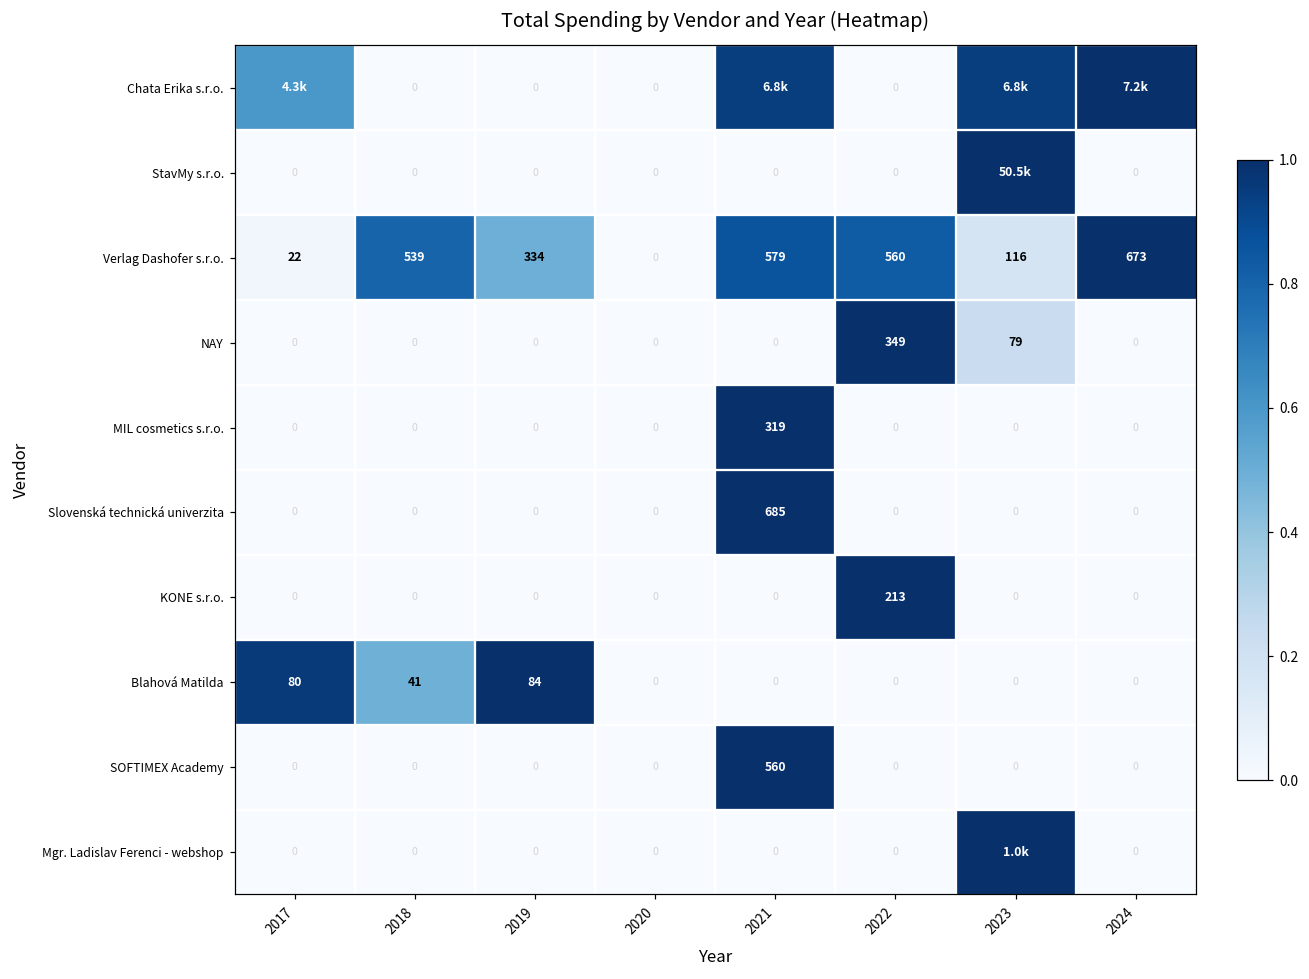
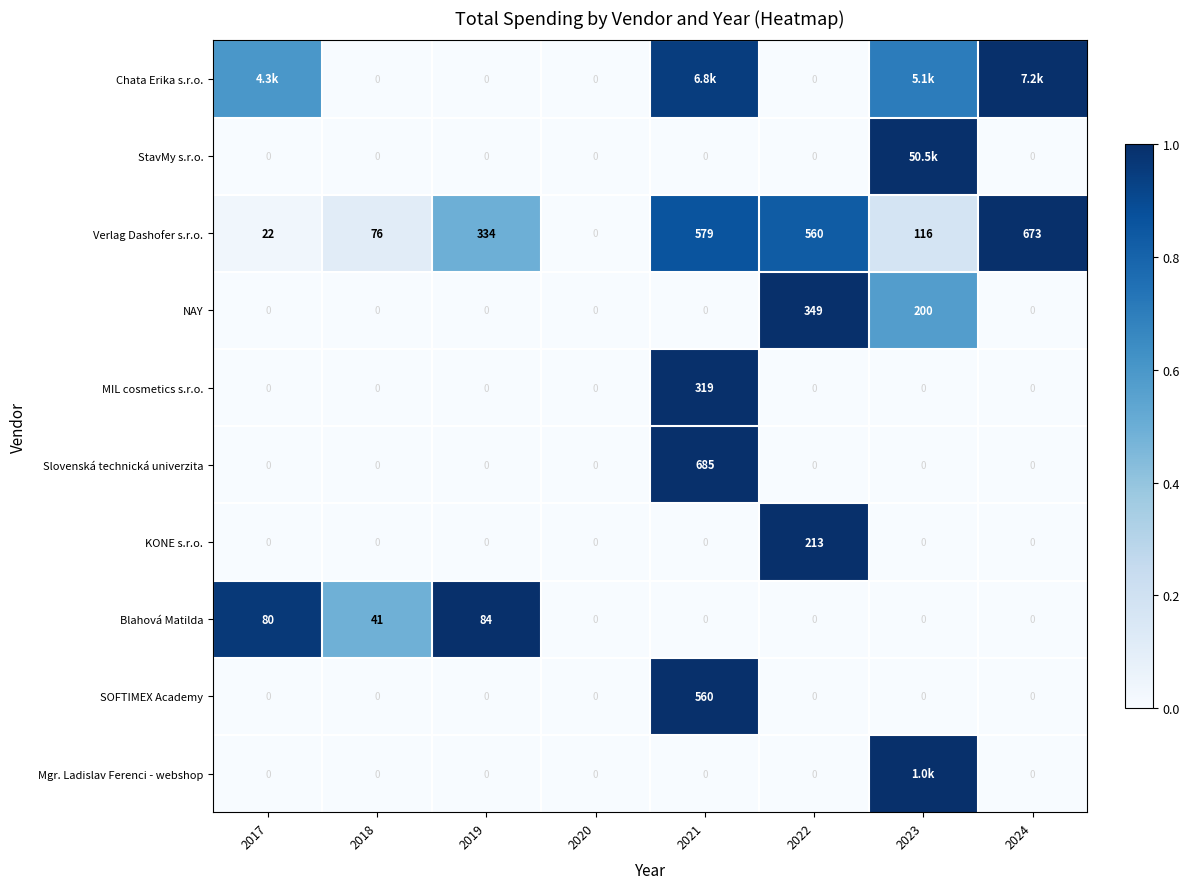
  {
    "Chata Erika s.r.o.": {
      "2017": "4.3k",
      "2021": "6.8k",
-     "2023": "6.8k",
+     "2023": "5.1k",
      "2024": "7.2k"
    },
    "StavMy s.r.o.": {
      "2023": "50.5k"
    },
    "Verlag Dashofer s.r.o.": {
      "2017": "22",
-     "2018": "539",
+     "2018": "76",
      "2019": "334",
      "2021": "579",
      "2022": "560",
      "2023": "116",
      "2024": "673"
    },
    "NAY": {
      "2022": "349",
-     "2023": "79"
+     "2023": "200"
    },
    "MIL cosmetics s.r.o.": {
      "2021": "319"
    },
    "Slovenská technická univerzita": {
      "2021": "685"
    },
    "KONE s.r.o.": {
      "2022": "213"
    },
    "Blahová Matilda": {
      "2017": "80",
      "2018": "41",
      "2019": "84"
    },
    "SOFTIMEX Academy": {
      "2021": "560"
    },
    "Mgr. Ladislav Ferenci - webshop": {
      "2023": "1.0k"
    }
  }
